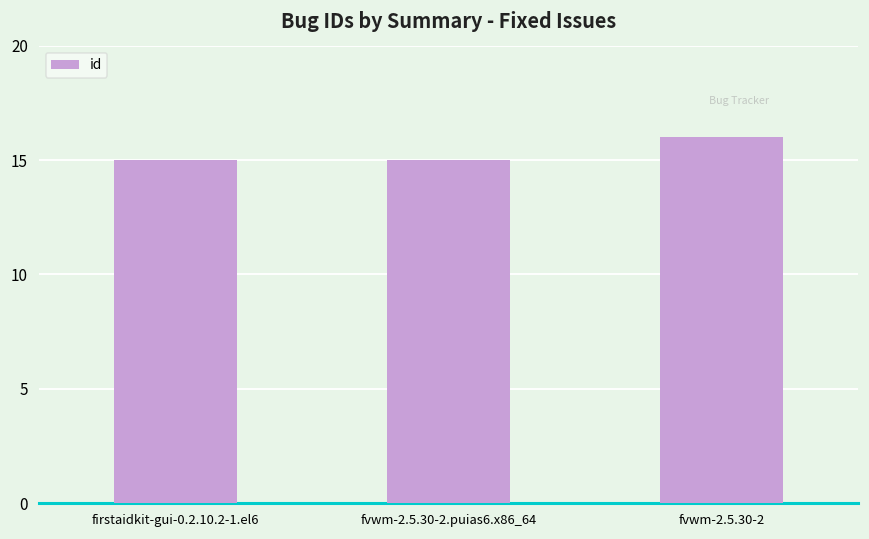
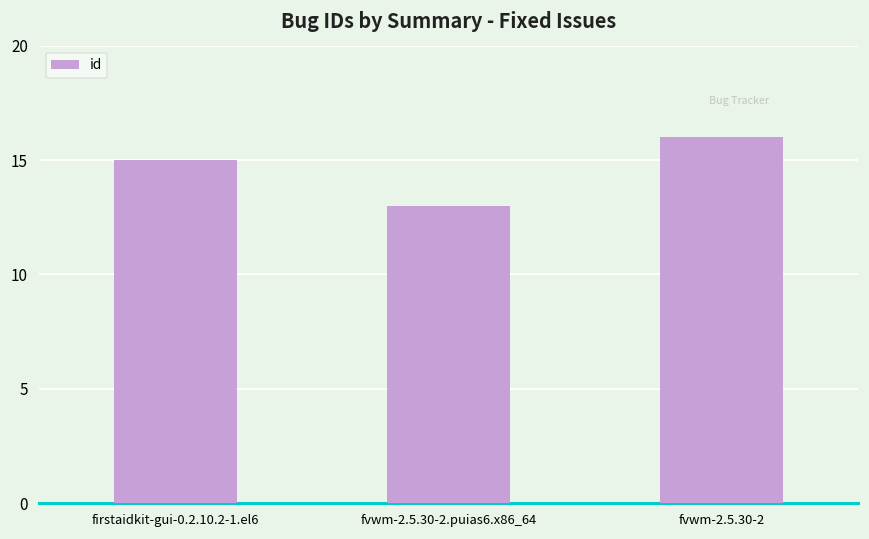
  {
    "firstaidkit-gui-0.2.10.2-1.el6": 15,
-   "fvwm-2.5.30-2.puias6.x86_64": 15,
+   "fvwm-2.5.30-2.puias6.x86_64": 13,
    "fvwm-2.5.30-2": 16
  }
